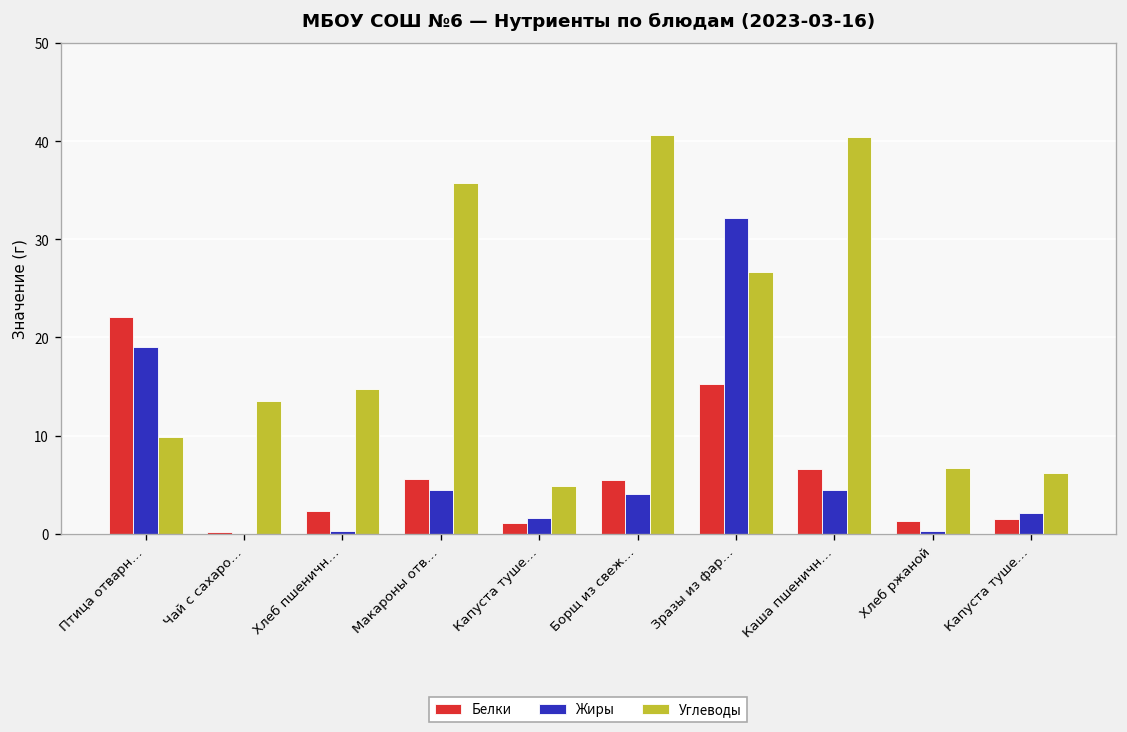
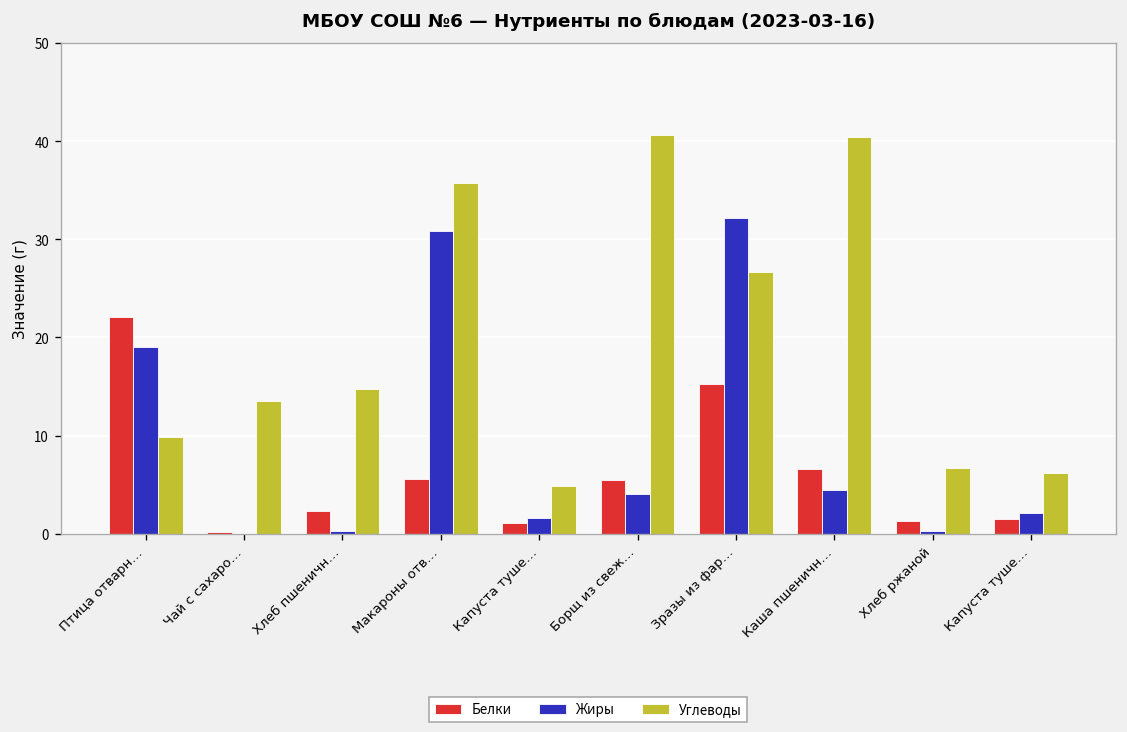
  {
    "Белки": {
      "Птица отварн…": 22,
      "Хлеб пшеничн…": 2,
      "Макароны отв…": 6,
      "Борщ из свеж…": 6,
      "Зразы из фар…": 15,
      "Каша пшеничн…": 7,
      "Хлеб ржаной": 1
    },
    "Жиры": {
      "Птица отварн…": 19,
      "Чай с сахаро…": 0,
-     "Макароны отв…": 4,
+     "Макароны отв…": 31,
      "Борщ из свеж…": 4,
      "Зразы из фар…": 32,
      "Каша пшеничн…": 4
    },
    "Углеводы": {
      "Птица отварн…": 10,
      "Чай с сахаро…": 14,
      "Хлеб пшеничн…": 15,
      "Макароны отв…": 36,
      "Борщ из свеж…": 41,
      "Зразы из фар…": 27,
      "Каша пшеничн…": 40,
      "Хлеб ржаной": 7
    }
  }
